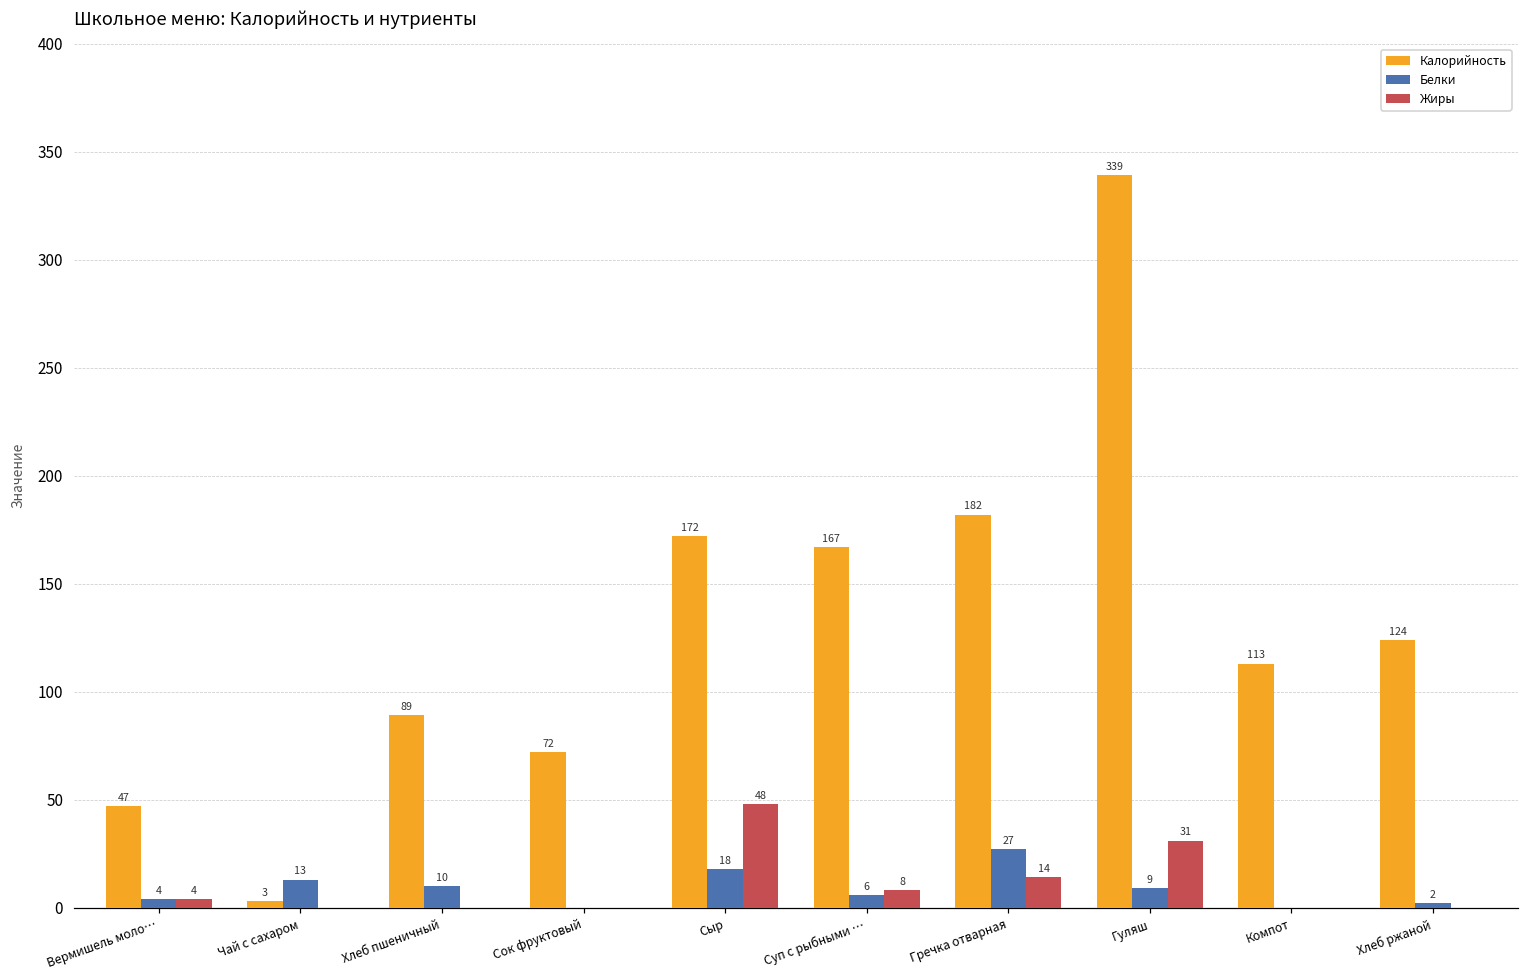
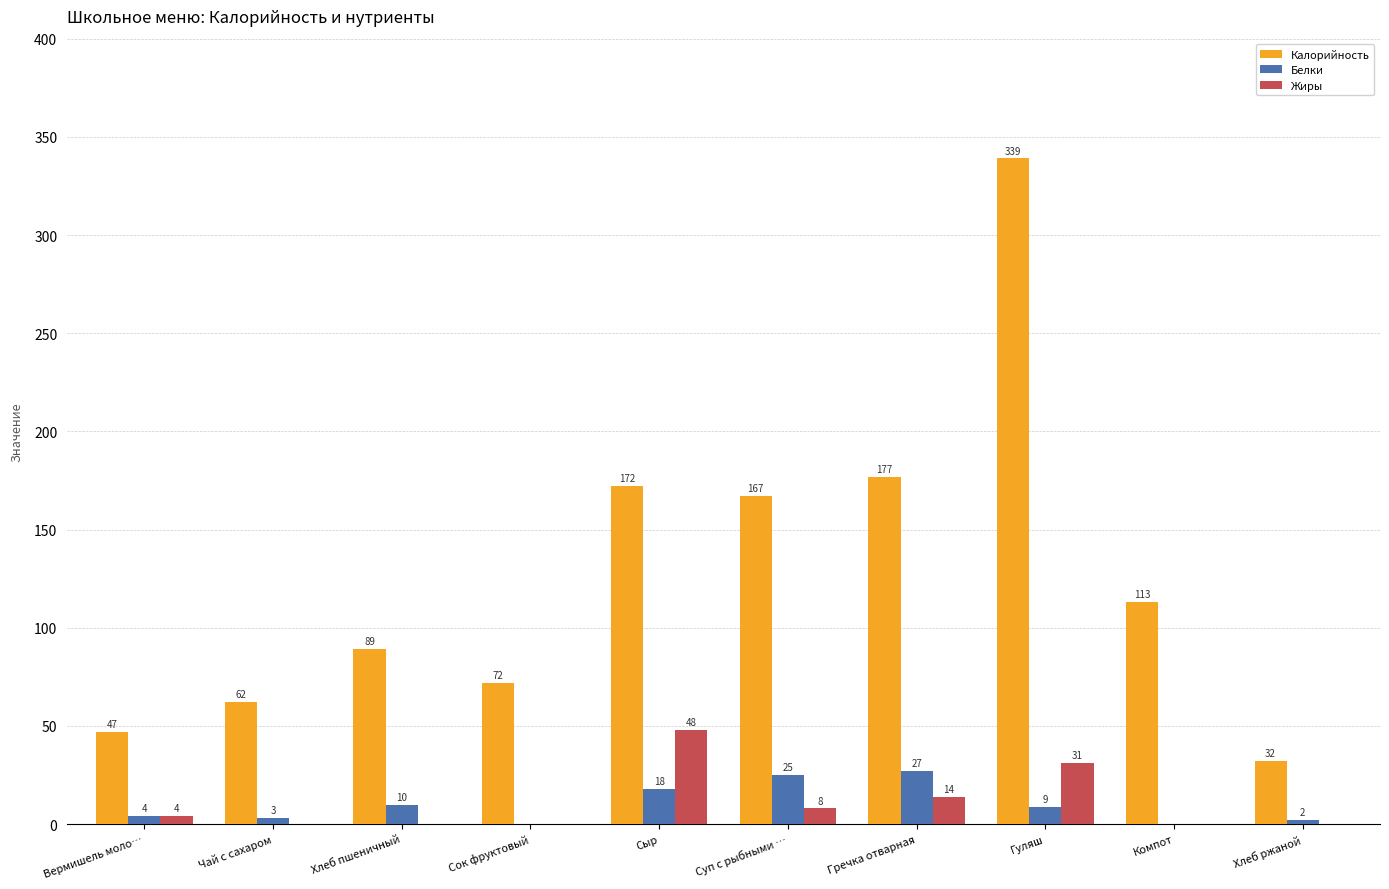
  {
    "Калорийность": {
      "Вермишель моло…": 47,
-     "Чай с сахаром": 3,
+     "Чай с сахаром": 62,
      "Хлеб пшеничный": 89,
      "Сок фруктовый": 72,
      "Сыр": 172,
      "Суп с рыбными …": 167,
-     "Гречка отварная": 182,
+     "Гречка отварная": 177,
      "Гуляш": 339,
      "Компот": 113,
-     "Хлеб ржаной": 124
+     "Хлеб ржаной": 32
    },
    "Белки": {
      "Вермишель моло…": 4,
-     "Чай с сахаром": 13,
+     "Чай с сахаром": 3,
      "Хлеб пшеничный": 10,
      "Сыр": 18,
-     "Суп с рыбными …": 6,
+     "Суп с рыбными …": 25,
      "Гречка отварная": 27,
      "Гуляш": 9,
      "Хлеб ржаной": 2
    },
    "Жиры": {
      "Вермишель моло…": 4,
      "Сыр": 48,
      "Суп с рыбными …": 8,
      "Гречка отварная": 14,
      "Гуляш": 31
    }
  }
